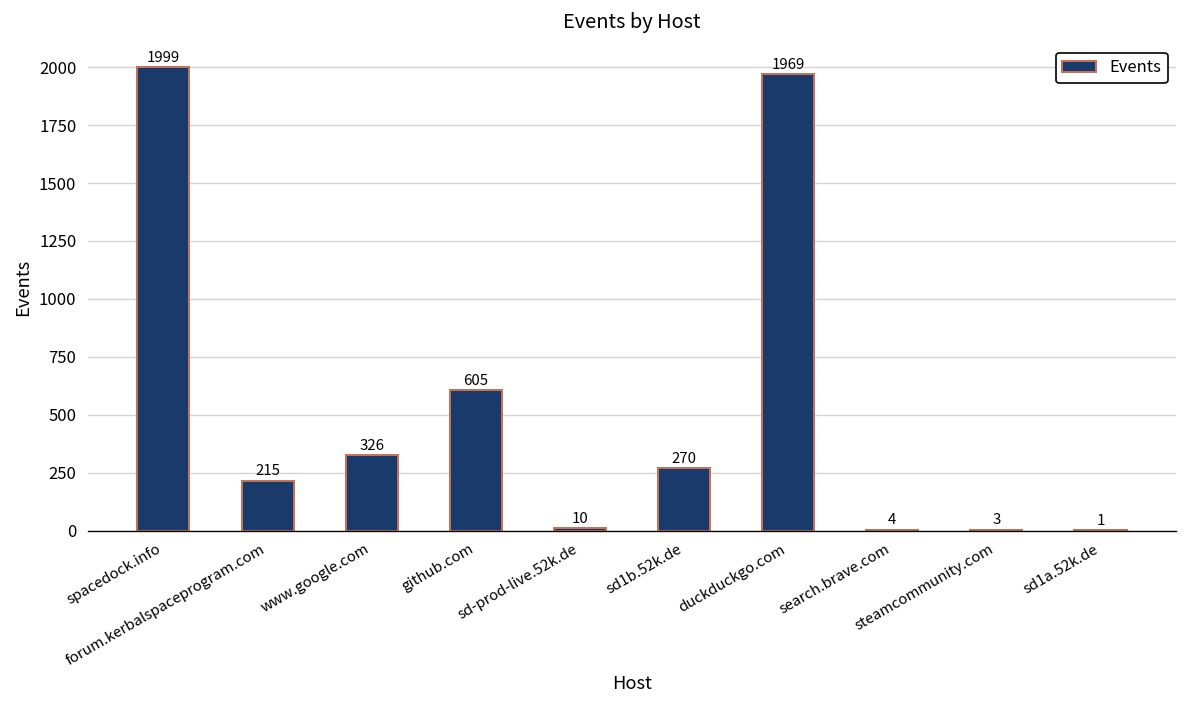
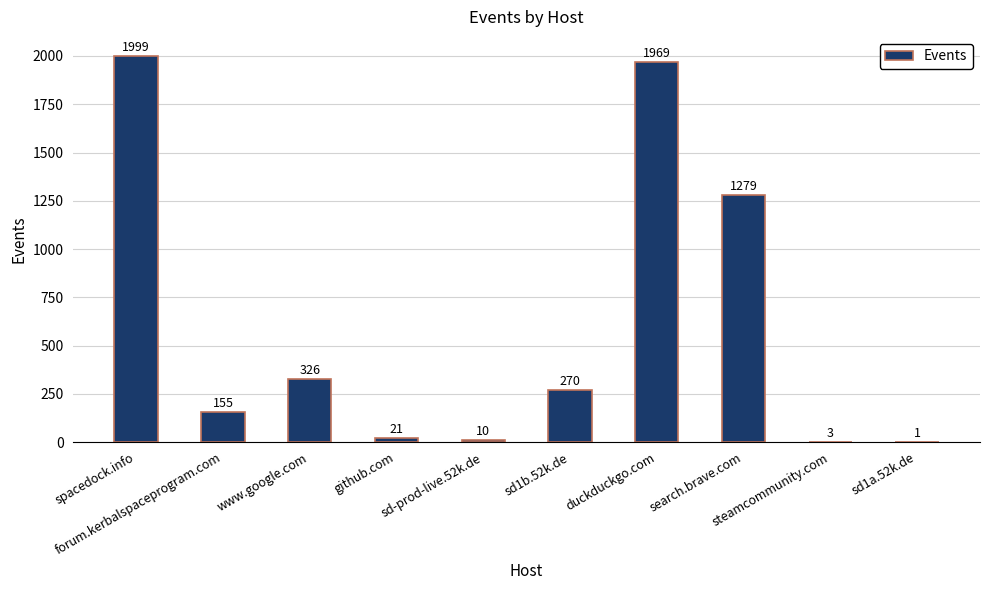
  {
    "spacedock.info": 1999,
-   "forum.kerbalspaceprogram.com": 215,
+   "forum.kerbalspaceprogram.com": 155,
    "www.google.com": 326,
-   "github.com": 605,
+   "github.com": 21,
    "sd-prod-live.52k.de": 10,
    "sd1b.52k.de": 270,
    "duckduckgo.com": 1969,
-   "search.brave.com": 4,
+   "search.brave.com": 1279,
    "steamcommunity.com": 3,
    "sd1a.52k.de": 1
  }
